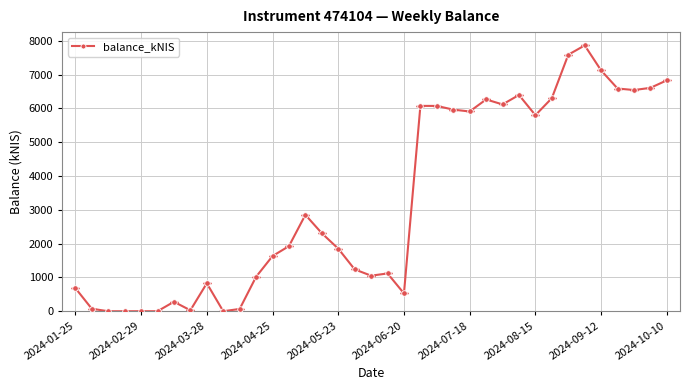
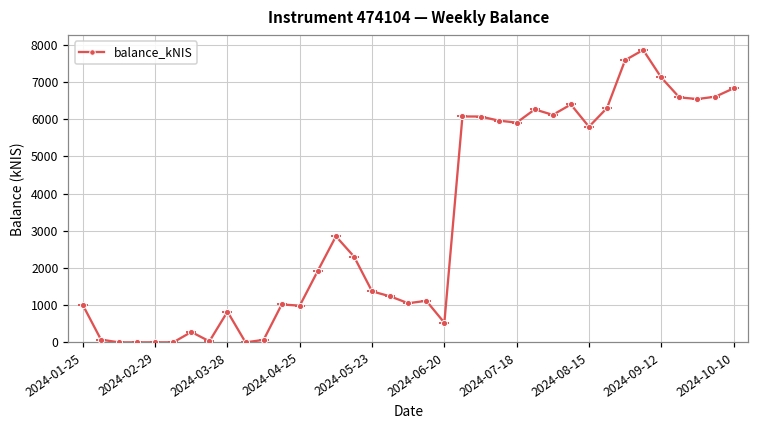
  {
-   "2024-01-25": 700,
+   "2024-01-25": 1000,
    "2024-02-29": 0,
    "2024-03-28": 800,
-   "2024-04-25": 1600,
-   "2024-05-23": 1900,
+   "2024-04-25": 1000,
+   "2024-05-23": 1400,
    "2024-06-20": 500,
    "2024-07-18": 5900,
    "2024-08-15": 5800,
    "2024-09-12": 7100,
    "2024-10-10": 6800
  }
